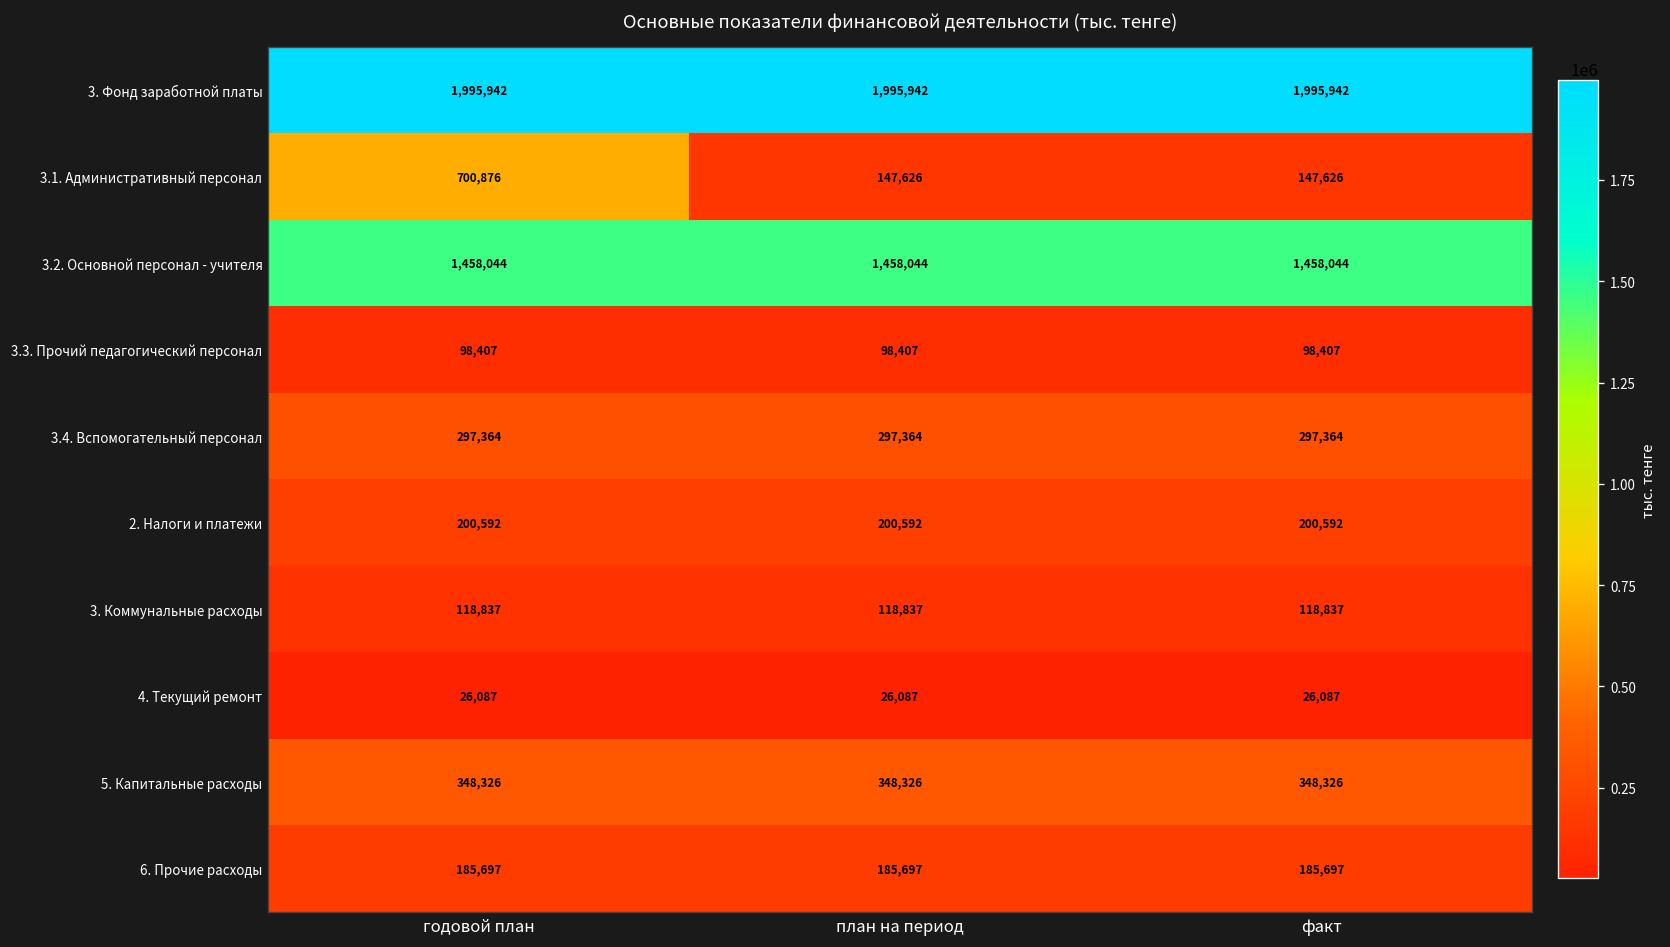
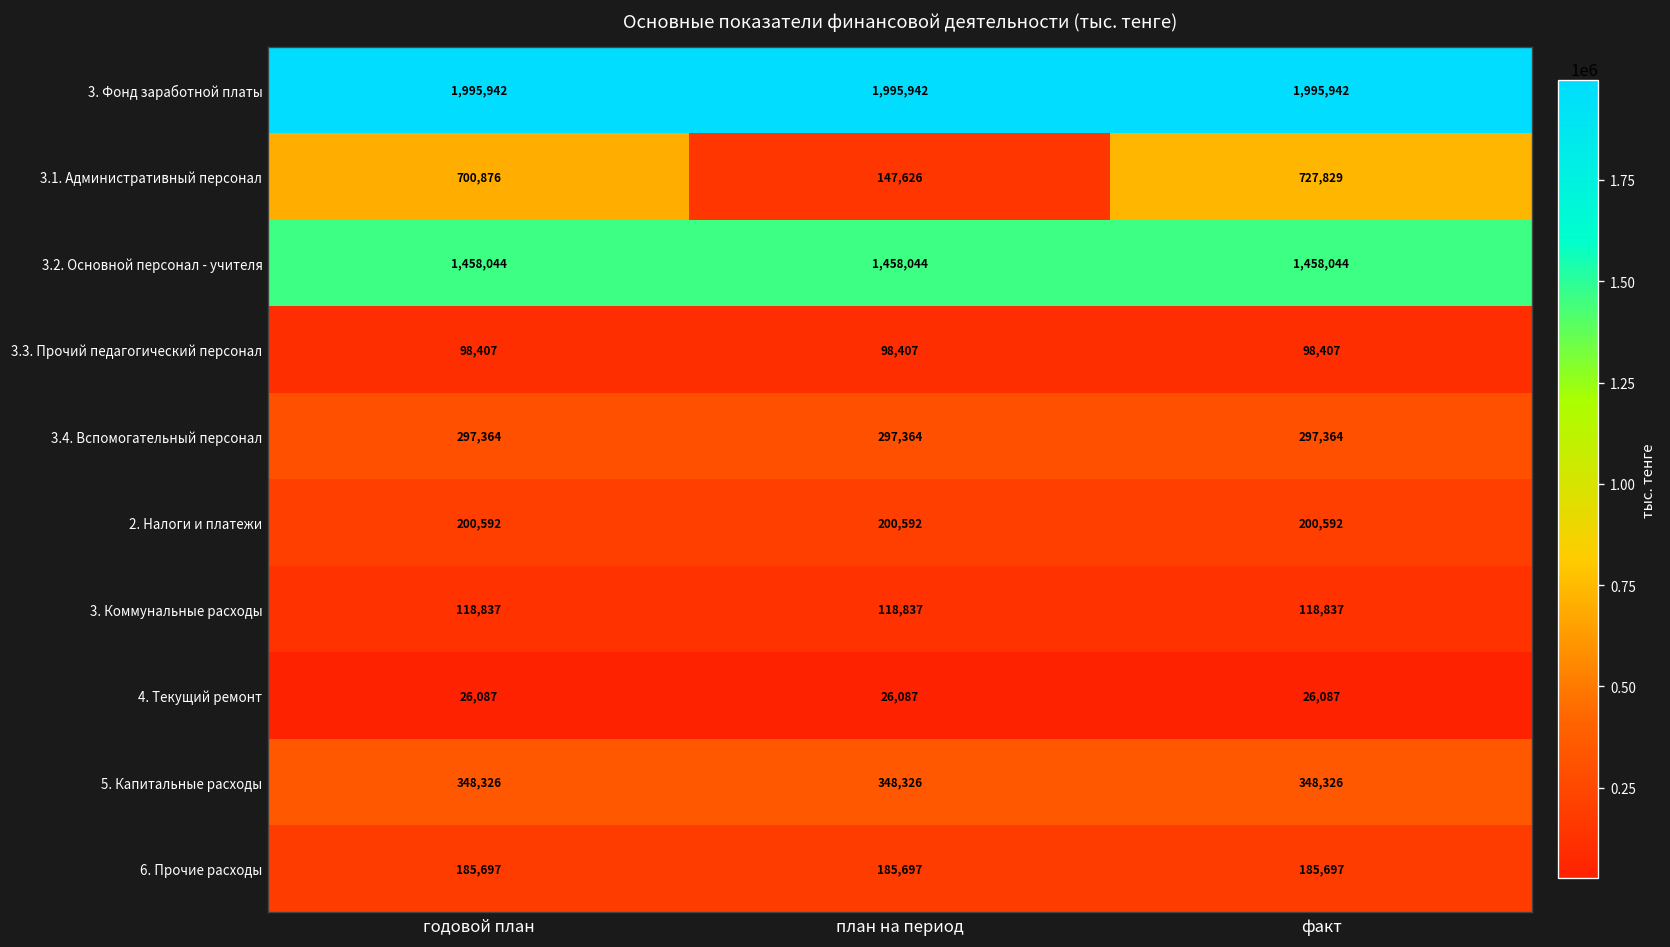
  {
    "3. Фонд заработной платы": {
      "годовой план": "1,995,942",
      "план на период": "1,995,942",
      "факт": "1,995,942"
    },
    "3.1. Административный персонал": {
      "годовой план": "700,876",
      "план на период": "147,626",
-     "факт": "147,626"
+     "факт": "727,829"
    },
    "3.2. Основной персонал - учителя": {
      "годовой план": "1,458,044",
      "план на период": "1,458,044",
      "факт": "1,458,044"
    },
    "3.3. Прочий педагогический персонал": {
      "годовой план": "98,407",
      "план на период": "98,407",
      "факт": "98,407"
    },
    "3.4. Вспомогательный персонал": {
      "годовой план": "297,364",
      "план на период": "297,364",
      "факт": "297,364"
    },
    "2. Налоги и платежи": {
      "годовой план": "200,592",
      "план на период": "200,592",
      "факт": "200,592"
    },
    "3. Коммунальные расходы": {
      "годовой план": "118,837",
      "план на период": "118,837",
      "факт": "118,837"
    },
    "4. Текущий ремонт": {
      "годовой план": "26,087",
      "план на период": "26,087",
      "факт": "26,087"
    },
    "5. Капитальные расходы": {
      "годовой план": "348,326",
      "план на период": "348,326",
      "факт": "348,326"
    },
    "6. Прочие расходы": {
      "годовой план": "185,697",
      "план на период": "185,697",
      "факт": "185,697"
    }
  }
